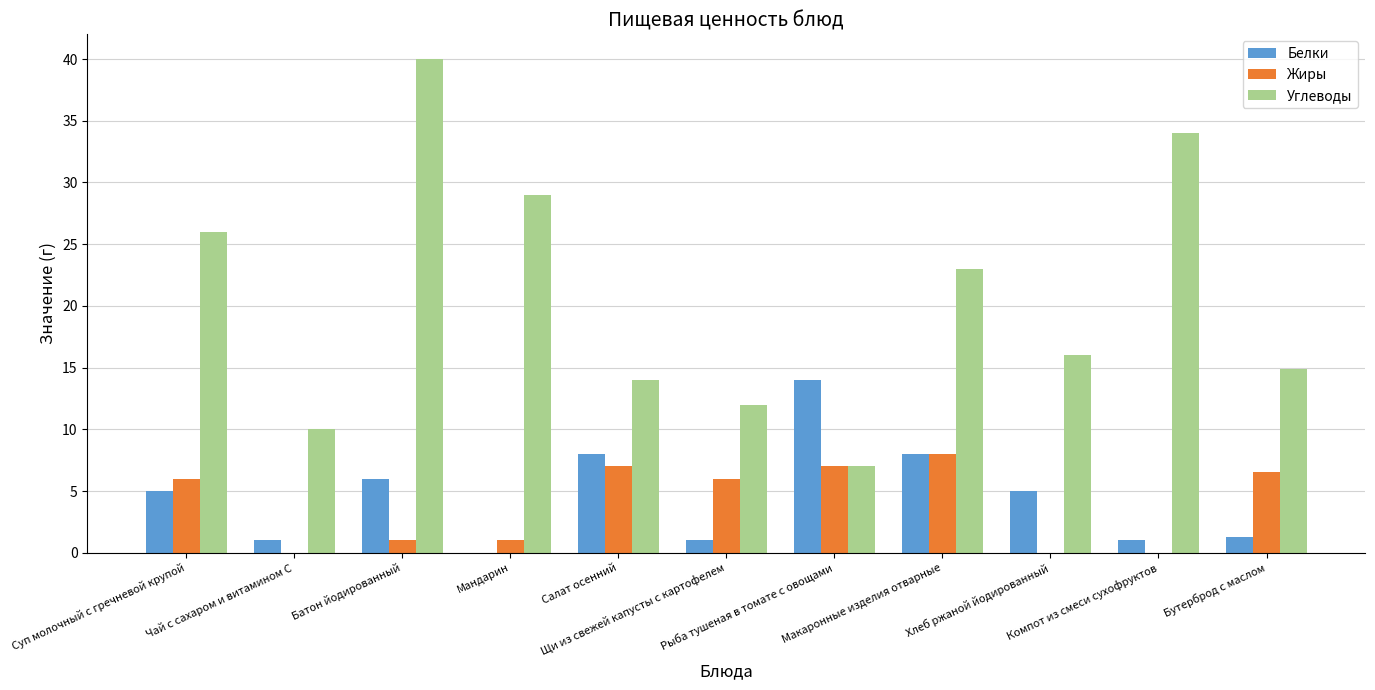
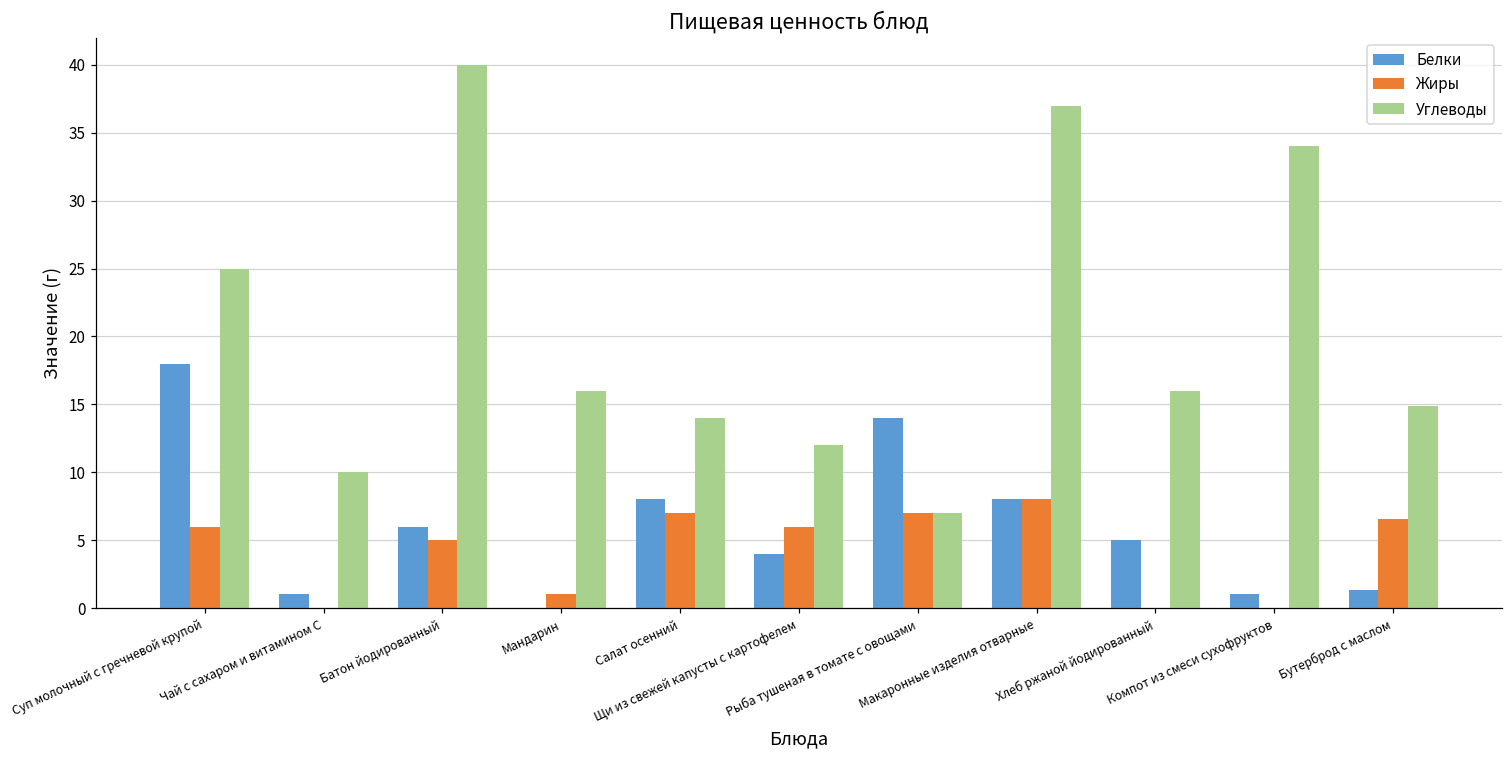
  {
    "Белки": {
-     "Суп молочный с гречневой крупой": 5,
+     "Суп молочный с гречневой крупой": 18,
      "Чай с сахаром и витамином С": 1,
      "Батон йодированный": 6,
      "Мандарин": 0,
      "Салат осенний": 8,
-     "Щи из свежей капусты с картофелем": 1,
+     "Щи из свежей капусты с картофелем": 4,
      "Рыба тушеная в томате с овощами": 14,
      "Макаронные изделия отварные": 8,
      "Хлеб ржаной йодированный": 5,
      "Компот из смеси сухофруктов": 1,
      "Бутерброд с маслом": 1.3
    },
    "Жиры": {
      "Суп молочный с гречневой крупой": 6,
      "Чай с сахаром и витамином С": 0,
-     "Батон йодированный": 1,
+     "Батон йодированный": 5,
      "Мандарин": 1,
      "Салат осенний": 7,
      "Щи из свежей капусты с картофелем": 6,
      "Рыба тушеная в томате с овощами": 7,
      "Макаронные изделия отварные": 8,
      "Хлеб ржаной йодированный": 0,
      "Компот из смеси сухофруктов": 0,
      "Бутерброд с маслом": 6.6
    },
    "Углеводы": {
-     "Суп молочный с гречневой крупой": 26,
+     "Суп молочный с гречневой крупой": 25,
      "Чай с сахаром и витамином С": 10,
      "Батон йодированный": 40,
-     "Мандарин": 29,
+     "Мандарин": 16,
      "Салат осенний": 14,
      "Щи из свежей капусты с картофелем": 12,
      "Рыба тушеная в томате с овощами": 7,
-     "Макаронные изделия отварные": 23,
+     "Макаронные изделия отварные": 37,
      "Хлеб ржаной йодированный": 16,
      "Компот из смеси сухофруктов": 34,
      "Бутерброд с маслом": 15
    }
  }
